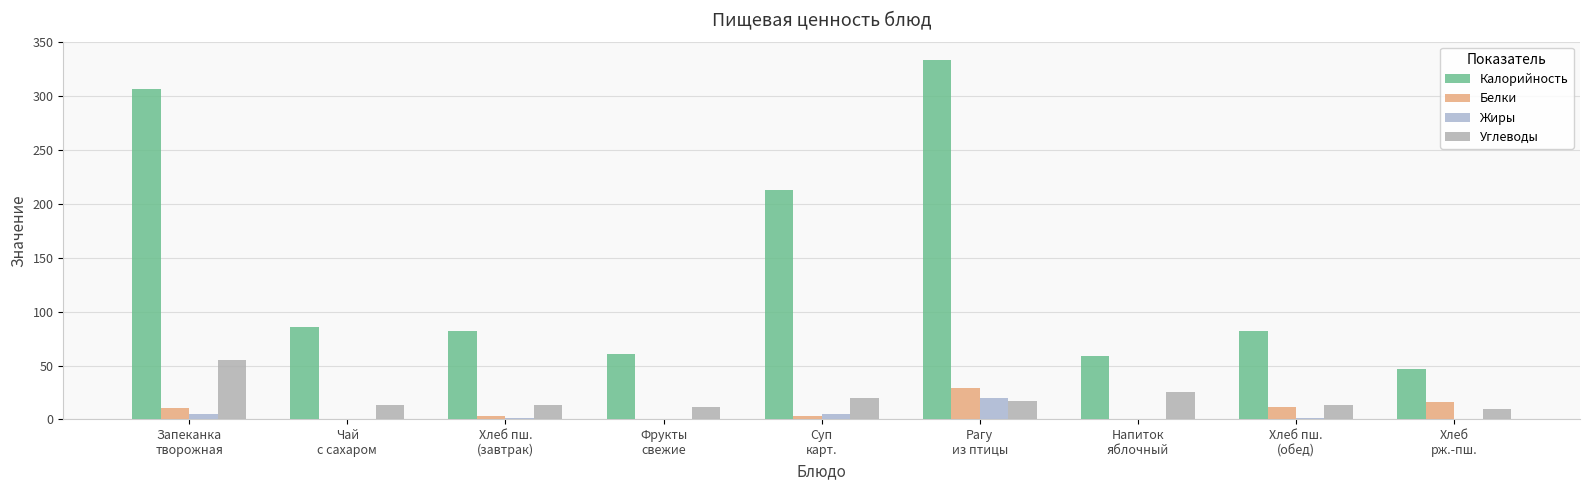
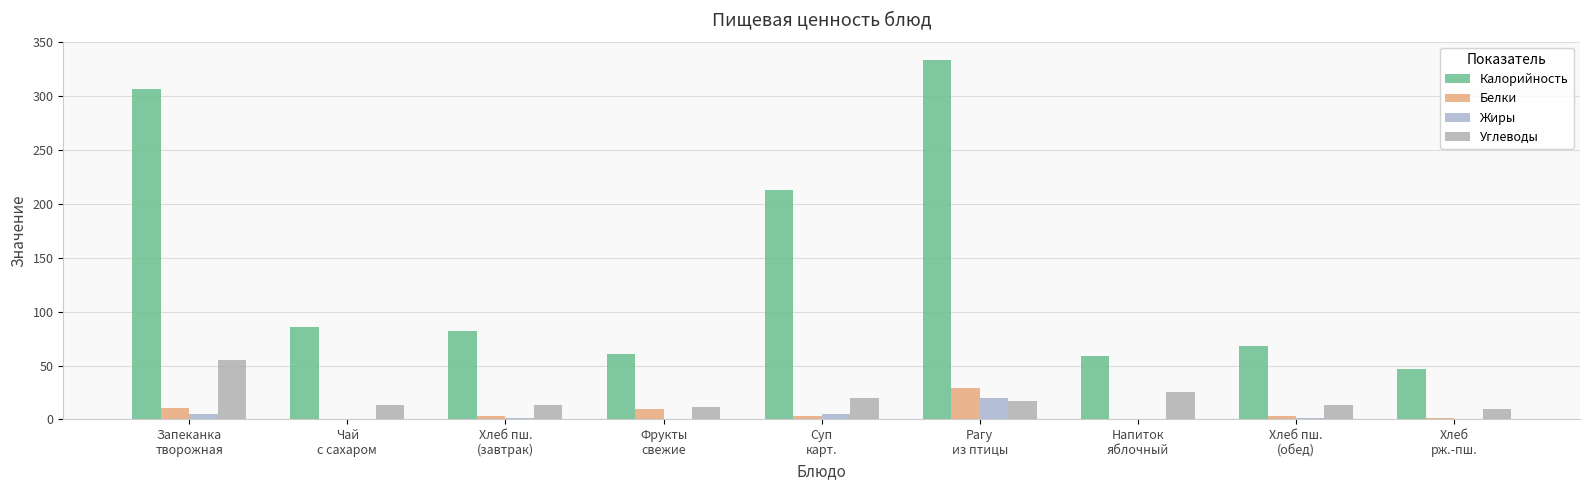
  {
    "Калорийность": {
      "Запеканка творожная": 306,
      "Чай с сахаром": 86,
      "Хлеб пш. (завтрак)": 82,
      "Фрукты свежие": 61,
      "Суп карт.": 213,
      "Рагу из птицы": 334,
      "Напиток яблочный": 59,
-     "Хлеб пш. (обед)": 82,
+     "Хлеб пш. (обед)": 68,
      "Хлеб рж.-пш.": 46
    },
    "Белки": {
      "Запеканка творожная": 11,
      "Хлеб пш. (завтрак)": 3,
-     "Фрукты свежие": 1,
+     "Фрукты свежие": 10,
      "Суп карт.": 3,
      "Рагу из птицы": 30,
-     "Хлеб пш. (обед)": 12,
-     "Хлеб рж.-пш.": 16
+     "Хлеб пш. (обед)": 3,
+     "Хлеб рж.-пш.": 1
    }
  }
